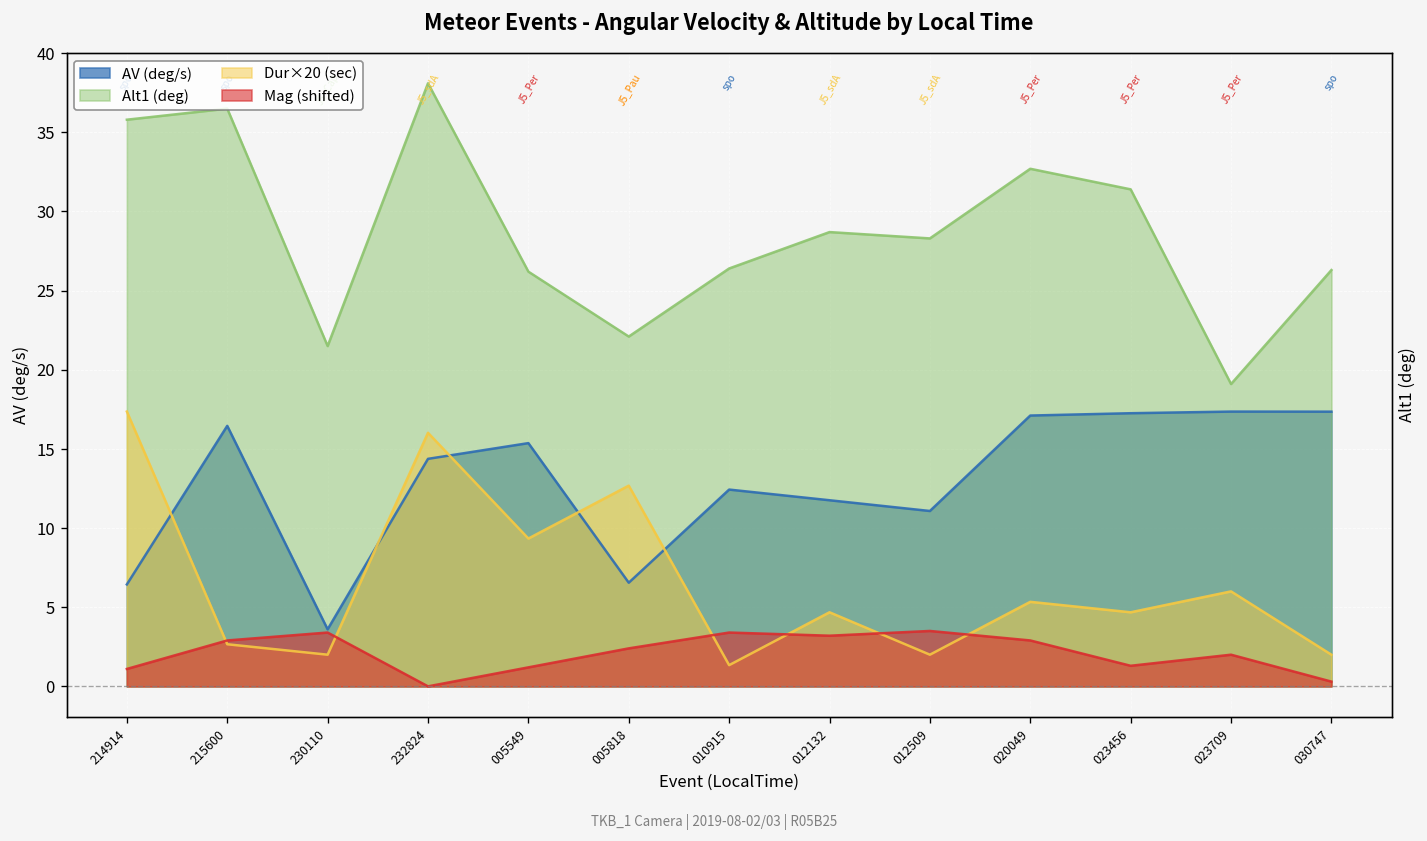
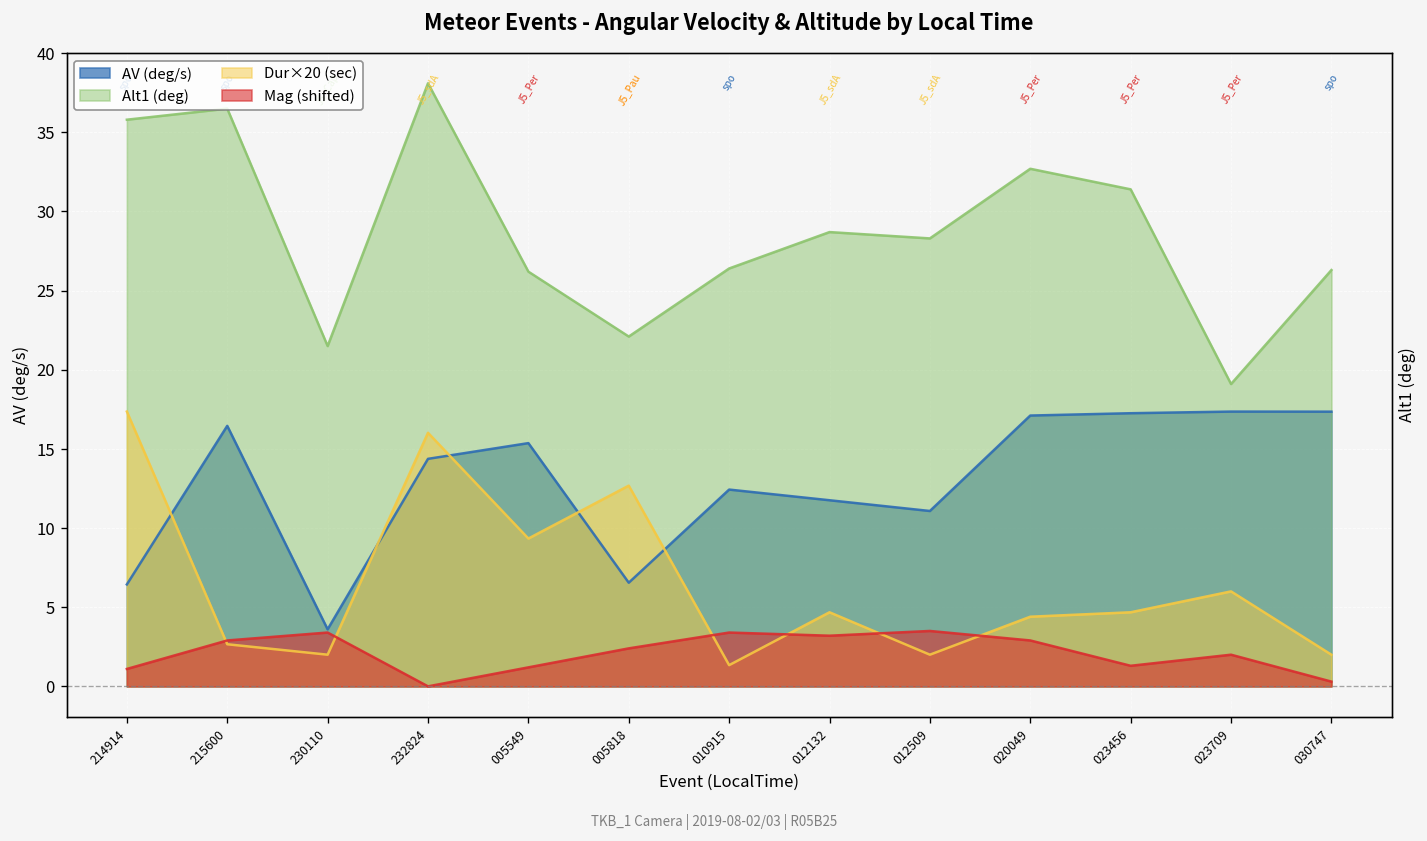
  {
    "AV (deg/s)": {
      "214914": 6.4,
      "215600": 16.5,
      "230110": 3.6,
      "232824": 14.4,
      "005549": 15.4,
      "005818": 6.5,
      "010915": 12.4,
      "012132": 11.8,
      "012509": 11.1,
      "020049": 17.1,
      "023456": 17.3,
      "023709": 17.4,
      "030747": 17.4
    },
    "Alt1 (deg)": {
      "214914": 35.8,
      "230110": 21.5,
      "232824": 38.1,
      "005549": 26.2,
      "005818": 22.1,
      "010915": 26.4,
      "012132": 28.7,
      "012509": 28.3,
      "020049": 32.7,
      "023456": 31.4,
      "023709": 19.1,
      "030747": 26.3
    },
    "Dur×20 (sec)": {
      "214914": 17.4,
      "215600": 2.7,
      "230110": 2.0,
      "232824": 16.0,
      "005549": 9.3,
      "005818": 12.7,
      "010915": 1.3,
      "012132": 4.7,
      "012509": 2.0,
-     "020049": 5.3,
+     "020049": 4.4,
      "023456": 4.7,
      "023709": 6.0,
      "030747": 2.0
    },
    "Mag (shifted)": {
      "214914": 1.1,
      "215600": 2.9,
      "230110": 3.4,
      "232824": 0.0,
      "005549": 1.2,
      "005818": 2.4,
      "010915": 3.4,
      "012132": 3.2,
      "012509": 3.5,
      "020049": 2.9,
      "023456": 1.3,
      "023709": 2.0,
      "030747": 0.3
    }
  }
